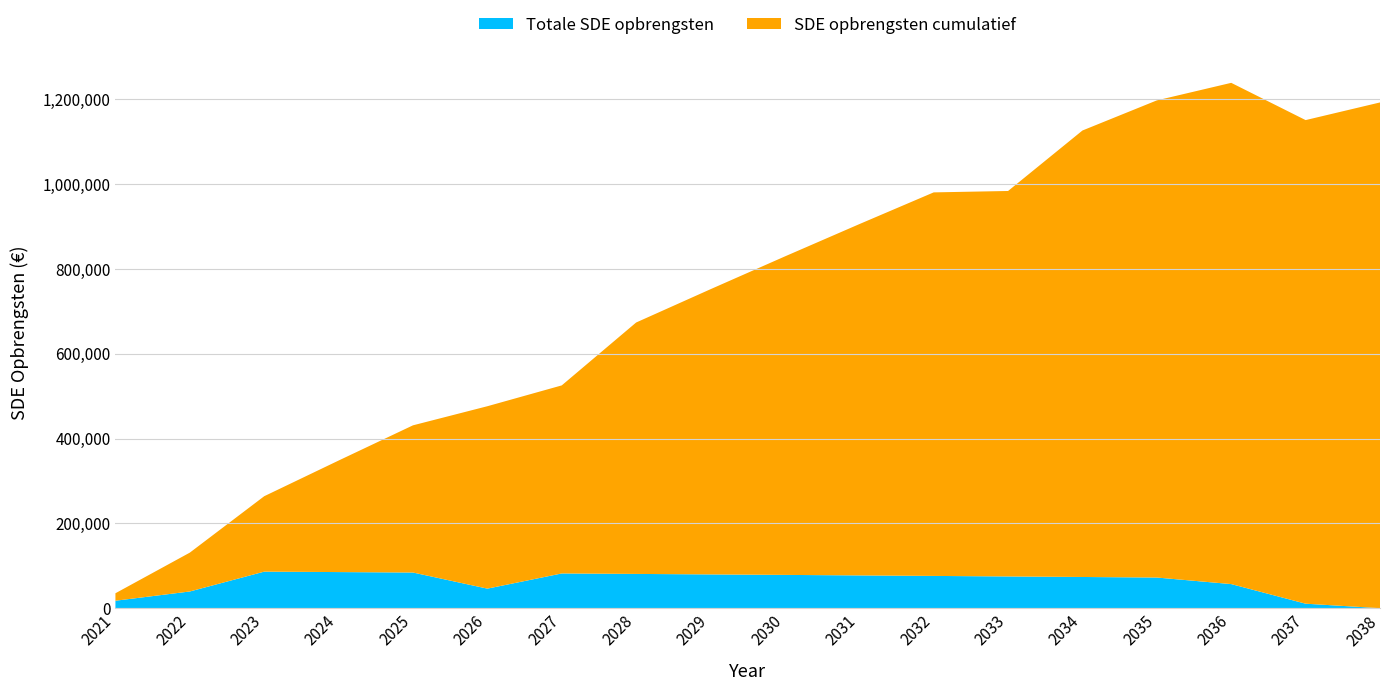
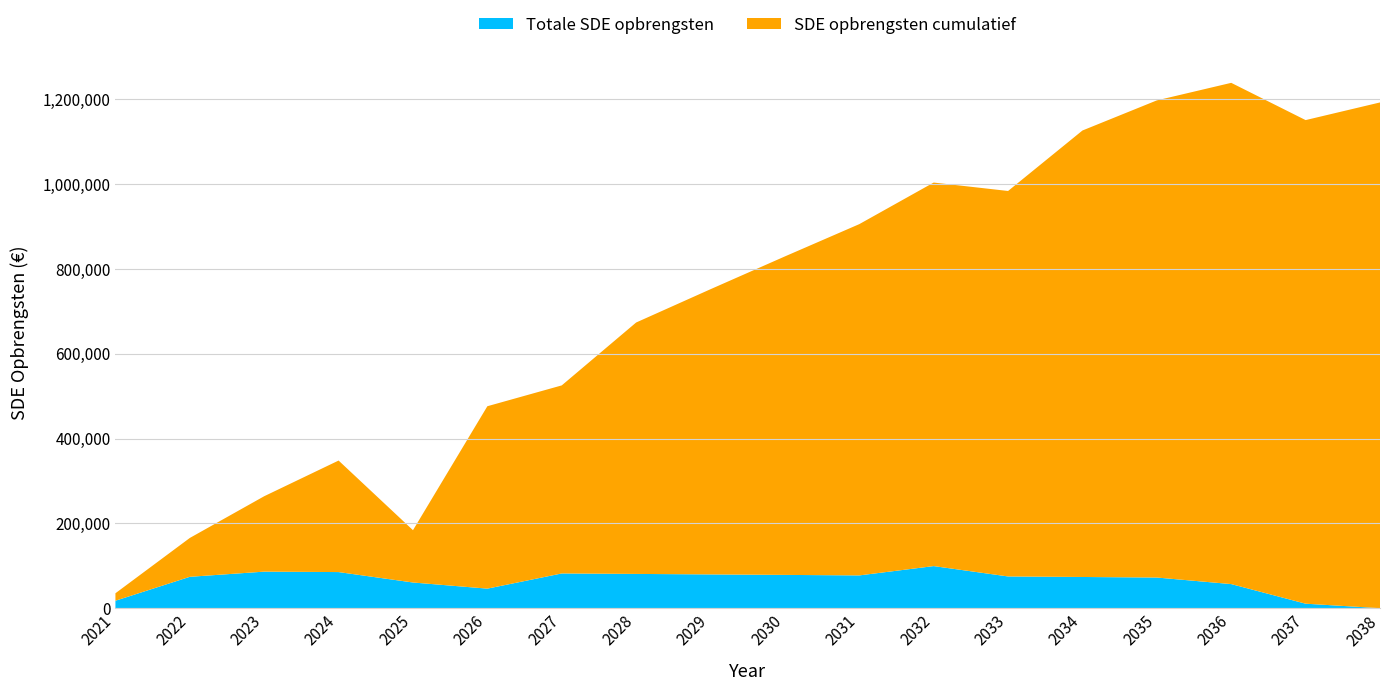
  {
    "Totale SDE opbrengsten": {
-     "2022": "40,000",
-     "2025": "80,000",
-     "2032": "80,000"
+     "2022": "70,000",
+     "2025": "60,000",
+     "2032": "100,000"
    },
    "SDE opbrengsten cumulatief": {
      "2021": "20,000",
      "2022": "90,000",
      "2023": "180,000",
      "2024": "260,000",
-     "2025": "350,000",
+     "2025": "120,000",
      "2026": "430,000",
      "2027": "440,000",
      "2028": "590,000",
      "2029": "670,000",
      "2030": "750,000",
      "2031": "830,000",
      "2032": "900,000",
      "2033": "910,000",
      "2034": "1,050,000",
      "2035": "1,120,000",
      "2036": "1,180,000",
      "2037": "1,140,000",
      "2038": "1,190,000"
    }
  }
